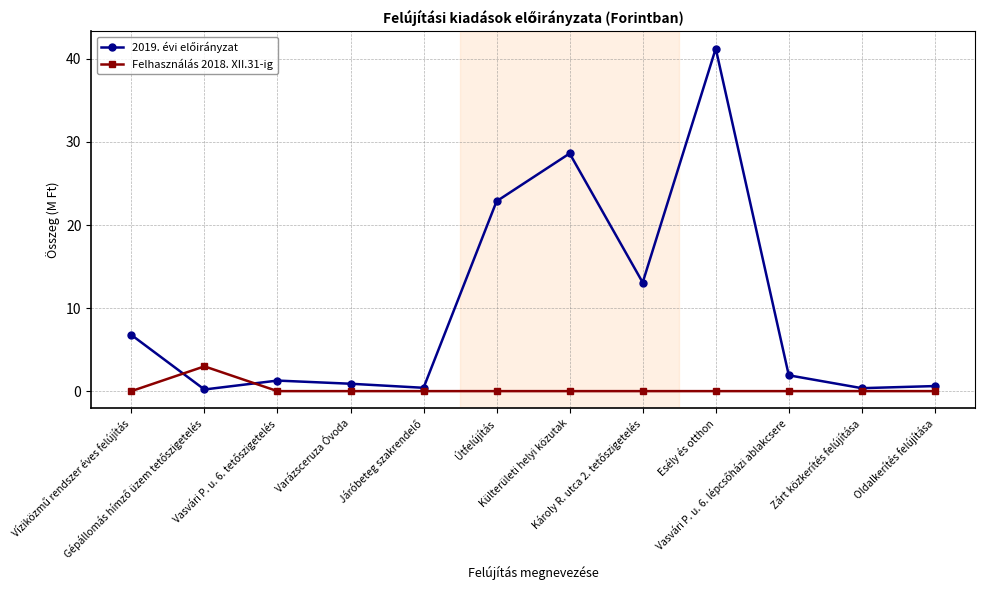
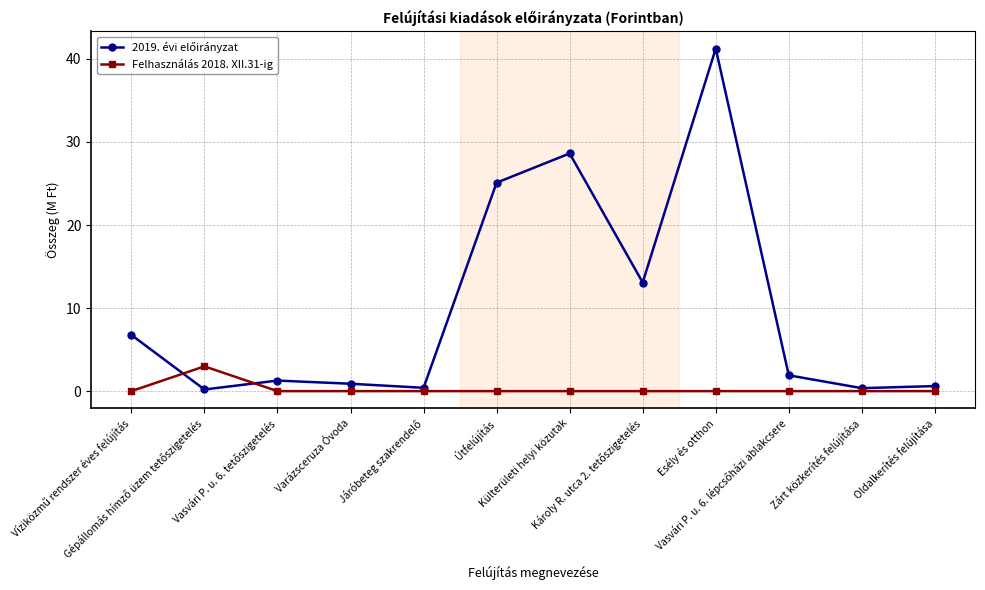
  {
    "2019. évi előirányzat": {
      "Víziközmű rendszer éves felújítás": 7,
      "Gépállomás hímző üzem tetőszigetelés": 0,
      "Vasvári P. u. 6. tetőszigetelés": 1,
      "Varázsceruza Óvoda": 1,
      "Járóbeteg szakrendelő": 0,
-     "Útfelújítás": 23,
+     "Útfelújítás": 25,
      "Külterületi helyi közutak": 29,
      "Károly R. utca 2. tetőszigetelés": 13,
      "Esély és otthon": 41,
      "Vasvári P. u. 6. lépcsőházi ablakcsere": 2,
      "Zárt közkerítés felújítása": 0,
      "Oldalkerítés felújítása": 1
    },
    "Felhasználás 2018. XII.31-ig": {
      "Víziközmű rendszer éves felújítás": 0,
      "Gépállomás hímző üzem tetőszigetelés": 3,
      "Vasvári P. u. 6. tetőszigetelés": 0,
      "Varázsceruza Óvoda": 0,
      "Járóbeteg szakrendelő": 0,
      "Útfelújítás": 0,
      "Külterületi helyi közutak": 0,
      "Károly R. utca 2. tetőszigetelés": 0,
      "Esély és otthon": 0,
      "Vasvári P. u. 6. lépcsőházi ablakcsere": 0,
      "Zárt közkerítés felújítása": 0,
      "Oldalkerítés felújítása": 0
    }
  }
